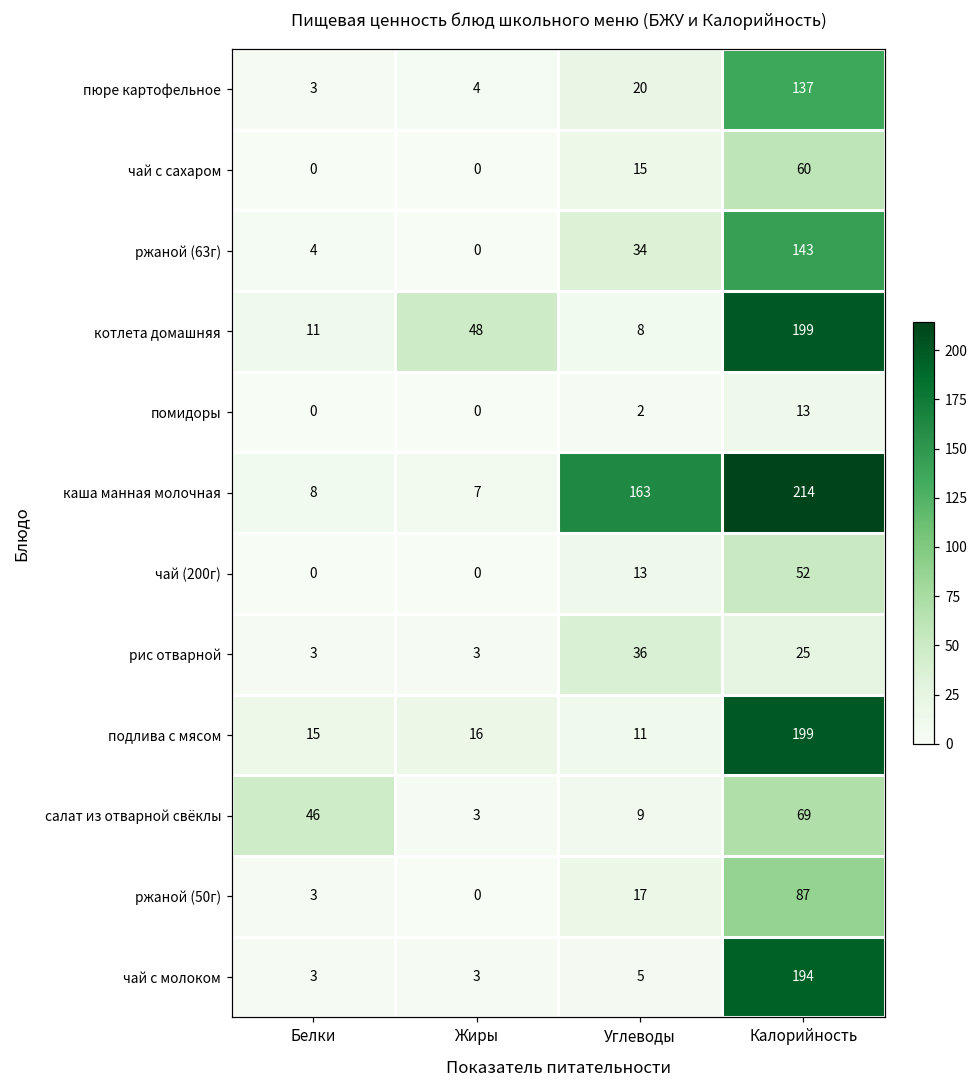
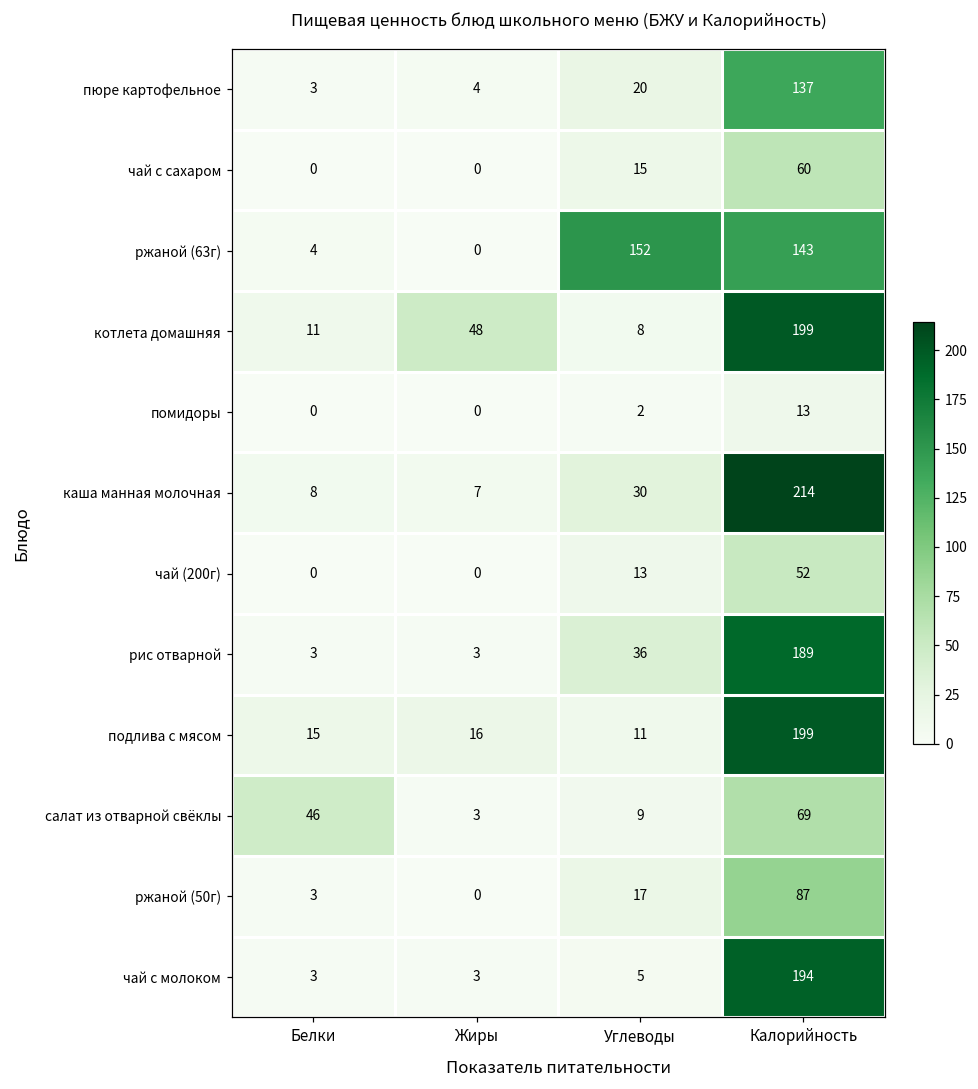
  {
    "пюре картофельное": {
      "Белки": 3,
      "Жиры": 4,
      "Углеводы": 20,
      "Калорийность": 137
    },
    "чай с сахаром": {
      "Белки": 0,
      "Жиры": 0,
      "Углеводы": 15,
      "Калорийность": 60
    },
    "ржаной (63г)": {
      "Белки": 4,
      "Жиры": 0,
-     "Углеводы": 34,
+     "Углеводы": 152,
      "Калорийность": 143
    },
    "котлета домашняя": {
      "Белки": 11,
      "Жиры": 48,
      "Углеводы": 8,
      "Калорийность": 199
    },
    "помидоры": {
      "Белки": 0,
      "Жиры": 0,
      "Углеводы": 2,
      "Калорийность": 13
    },
    "каша манная молочная": {
      "Белки": 8,
      "Жиры": 7,
-     "Углеводы": 163,
+     "Углеводы": 30,
      "Калорийность": 214
    },
    "чай (200г)": {
      "Белки": 0,
      "Жиры": 0,
      "Углеводы": 13,
      "Калорийность": 52
    },
    "рис отварной": {
      "Белки": 3,
      "Жиры": 3,
      "Углеводы": 36,
-     "Калорийность": 25
+     "Калорийность": 189
    },
    "подлива с мясом": {
      "Белки": 15,
      "Жиры": 16,
      "Углеводы": 11,
      "Калорийность": 199
    },
    "салат из отварной свёклы": {
      "Белки": 46,
      "Жиры": 3,
      "Углеводы": 9,
      "Калорийность": 69
    },
    "ржаной (50г)": {
      "Белки": 3,
      "Жиры": 0,
      "Углеводы": 17,
      "Калорийность": 87
    },
    "чай с молоком": {
      "Белки": 3,
      "Жиры": 3,
      "Углеводы": 5,
      "Калорийность": 194
    }
  }
